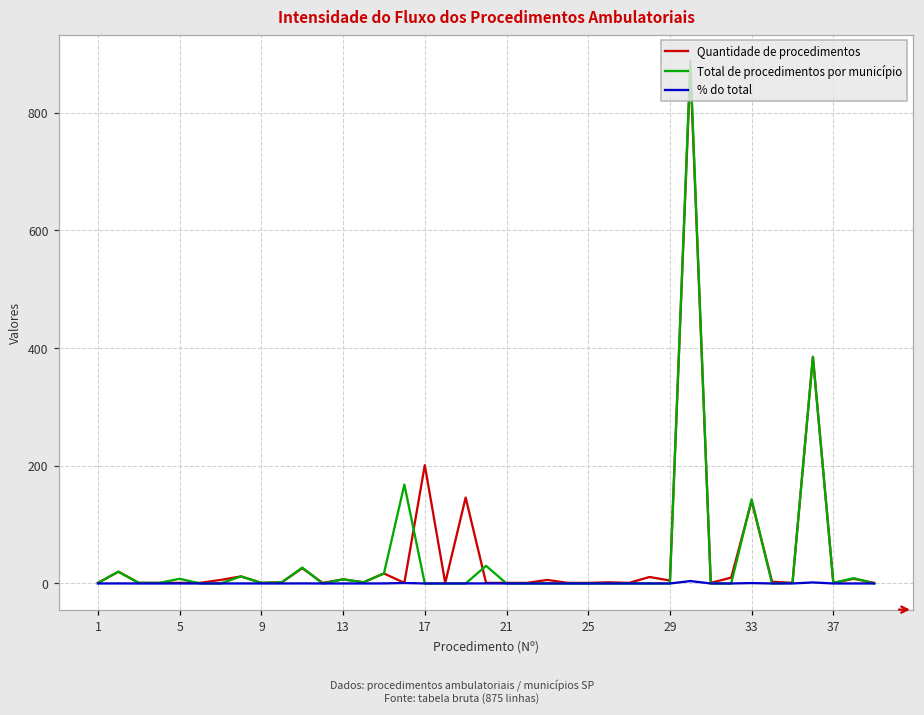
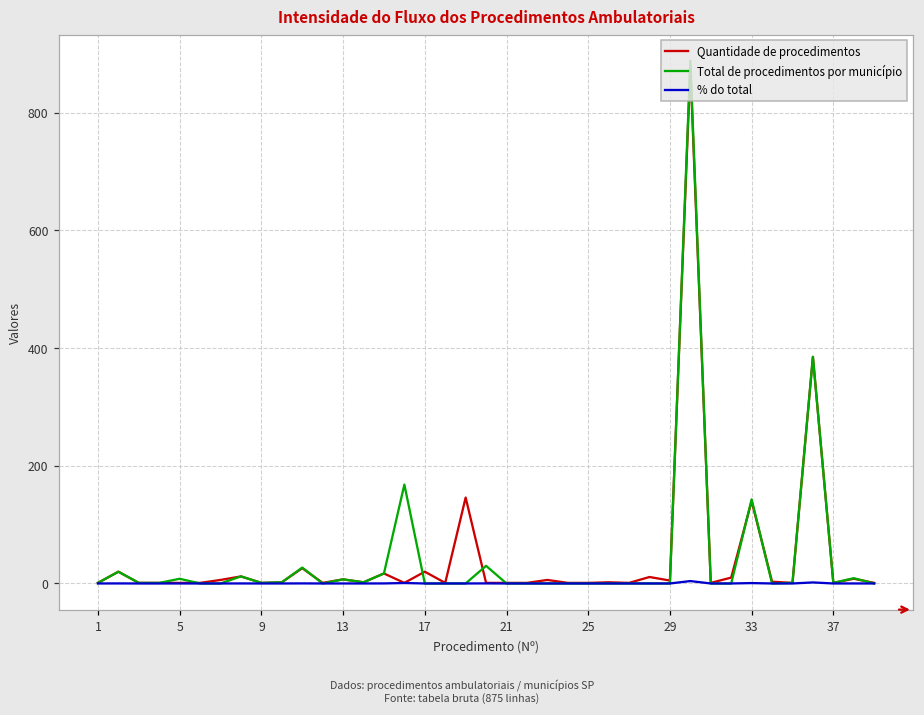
  {
    "Quantidade de procedimentos": {
-     "17": 200,
+     "17": 20,
      "29": 10
    },
    "Total de procedimentos por município": {
      "5": 10
    },
    "% do total": {
      "13": 0,
      "33": 0
    }
  }
